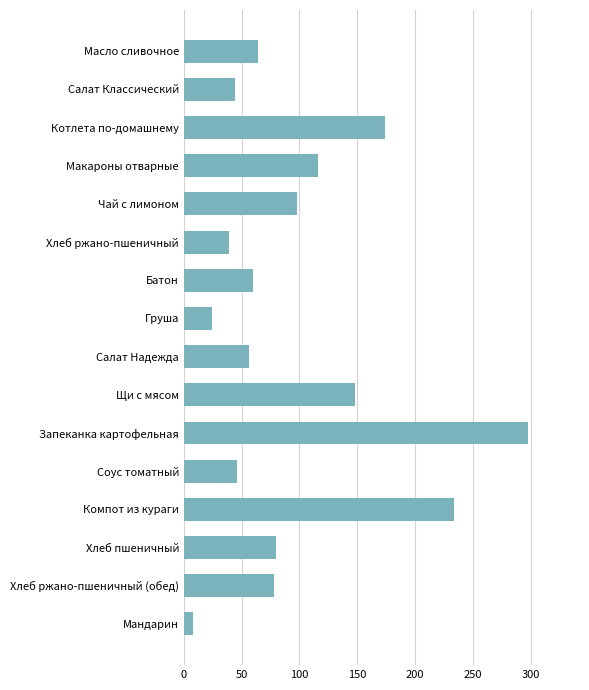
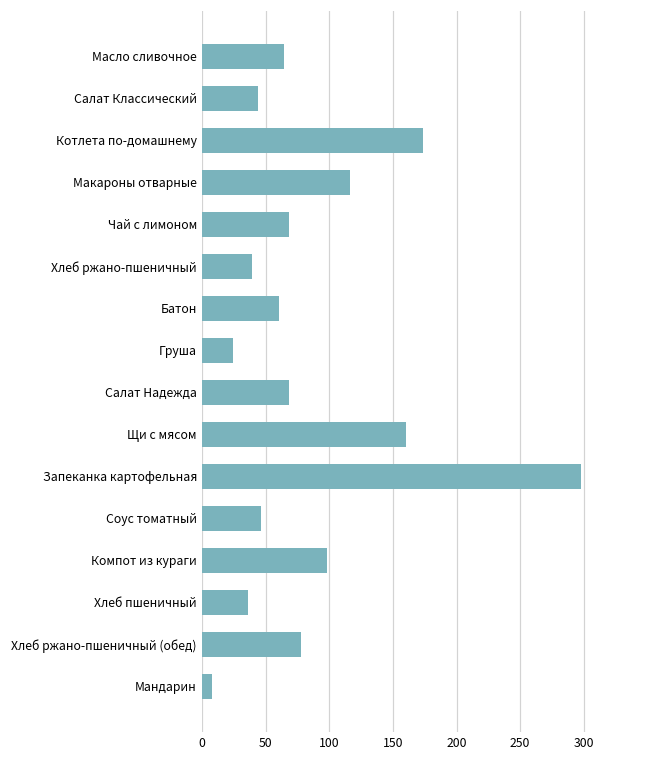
  {
    "Масло сливочное": 64,
    "Салат Классический": 44,
    "Котлета по-домашнему": 174,
    "Макароны отварные": 116,
-   "Чай с лимоном": 98,
+   "Чай с лимоном": 68,
    "Хлеб ржано-пшеничный": 39,
    "Батон": 60,
    "Груша": 24,
-   "Салат Надежда": 56,
-   "Щи с мясом": 148,
+   "Салат Надежда": 68,
+   "Щи с мясом": 160,
    "Запеканка картофельная": 298,
    "Соус томатный": 46,
-   "Компот из кураги": 234,
-   "Хлеб пшеничный": 80,
+   "Компот из кураги": 98,
+   "Хлеб пшеничный": 36,
    "Хлеб ржано-пшеничный (обед)": 78,
    "Мандарин": 8
  }
